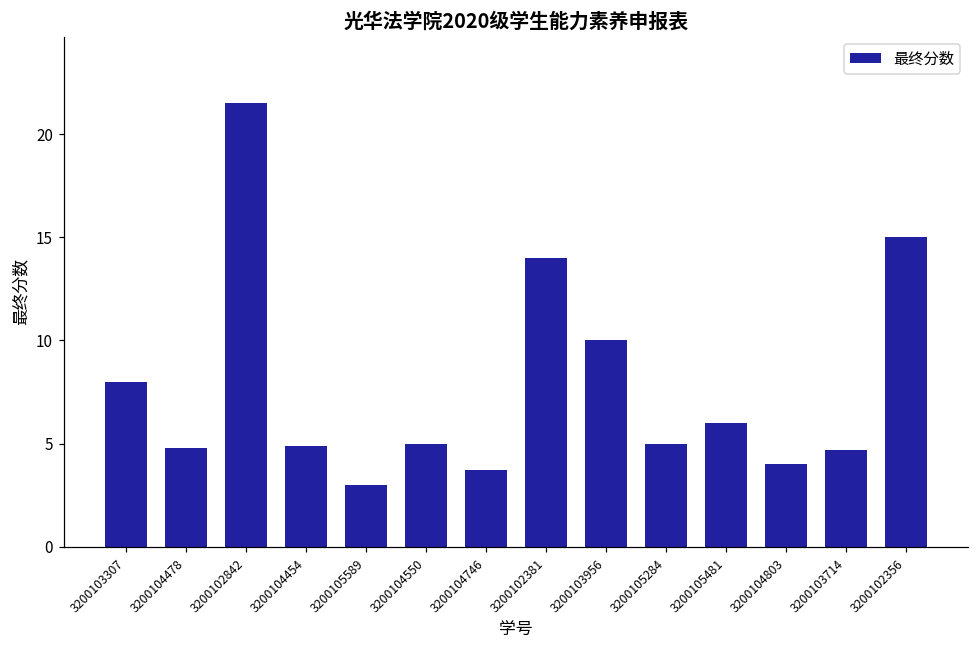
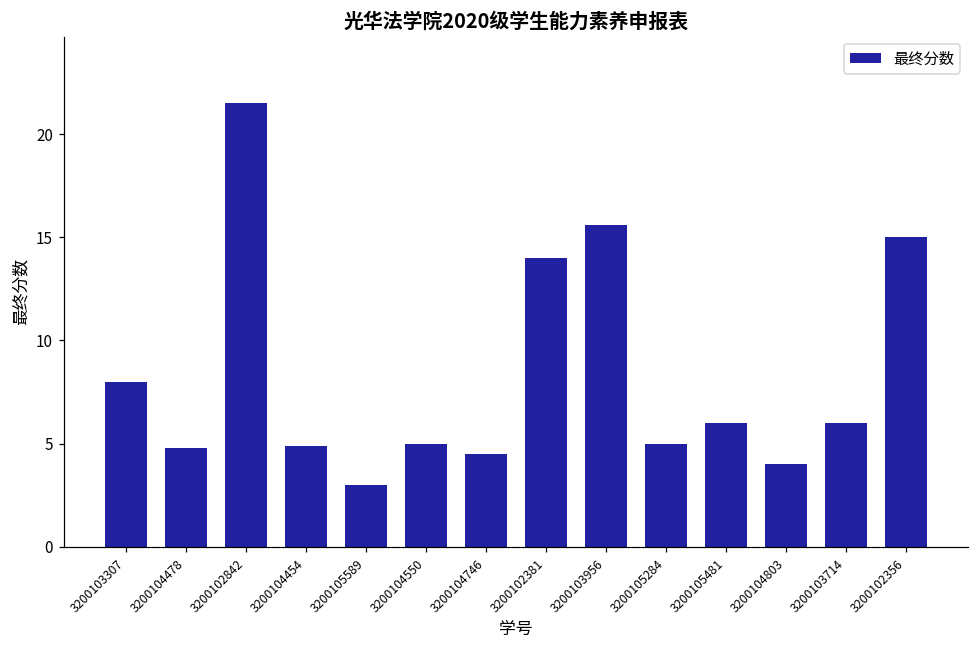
  {
    "3200103307": 8.0,
    "3200104478": 4.8,
    "3200102842": 21.5,
    "3200104454": 4.9,
    "3200105589": 3.0,
    "3200104550": 5.0,
-   "3200104746": 3.7,
+   "3200104746": 4.5,
    "3200102381": 14.0,
-   "3200103956": 10.0,
+   "3200103956": 15.6,
    "3200105284": 5.0,
    "3200105481": 6.0,
    "3200104803": 4.0,
-   "3200103714": 4.7,
+   "3200103714": 6.0,
    "3200102356": 15.0
  }
